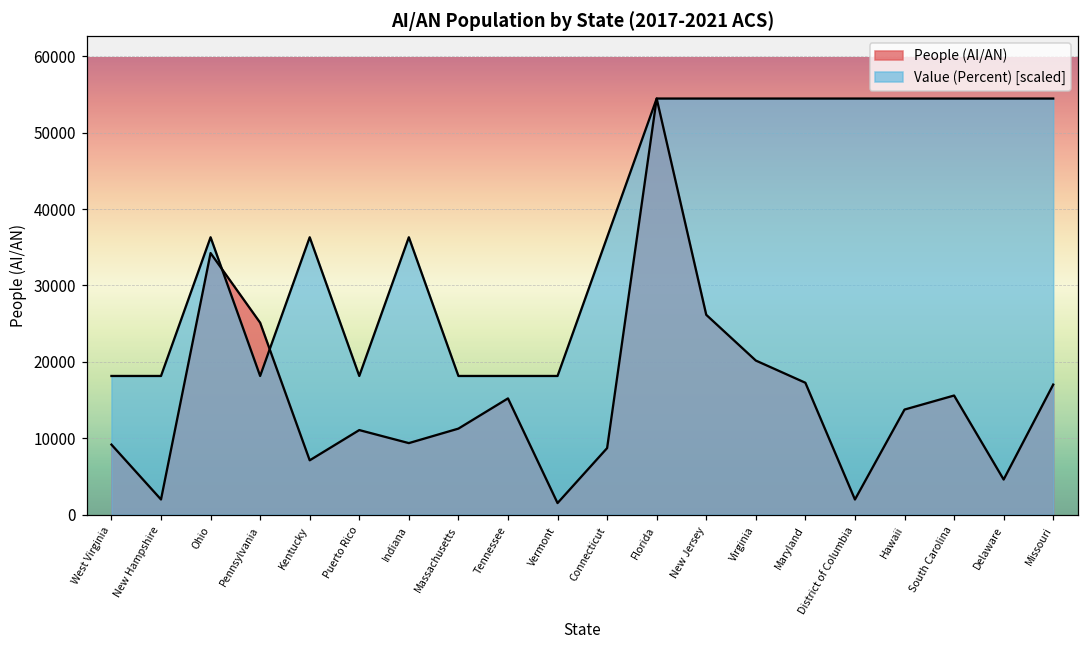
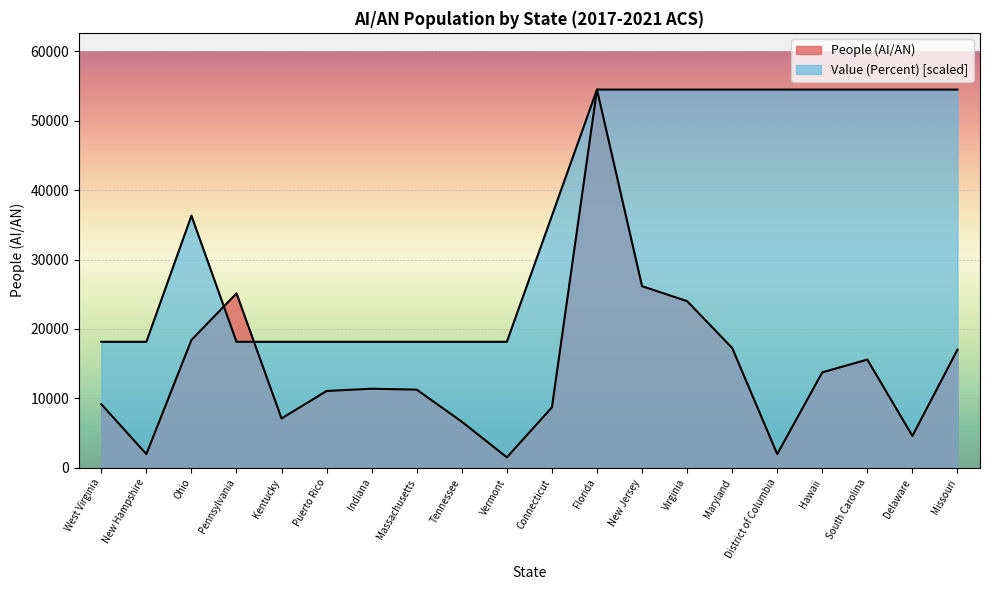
  {
    "People (AI/AN)": {
      "West Virginia": 9000,
      "New Hampshire": 2000,
-     "Ohio": 34000,
+     "Ohio": 18000,
      "Pennsylvania": 25000,
      "Kentucky": 7000,
      "Puerto Rico": 11000,
-     "Indiana": 9000,
+     "Indiana": 11000,
      "Massachusetts": 11000,
-     "Tennessee": 15000,
+     "Tennessee": 7000,
      "Vermont": 2000,
      "Connecticut": 9000,
      "New Jersey": 26000,
-     "Virginia": 20000,
+     "Virginia": 24000,
      "Maryland": 17000,
      "District of Columbia": 2000,
      "Hawaii": 14000,
      "South Carolina": 16000,
      "Delaware": 5000,
      "Missouri": 17000
    },
    "Value (Percent) [scaled]": {
      "West Virginia": 18000,
      "New Hampshire": 18000,
      "Ohio": 36000,
      "Pennsylvania": 18000,
-     "Kentucky": 36000,
+     "Kentucky": 18000,
      "Puerto Rico": 18000,
-     "Indiana": 36000,
+     "Indiana": 18000,
      "Massachusetts": 18000,
      "Tennessee": 18000,
      "Vermont": 18000,
      "Connecticut": 36000,
      "New Jersey": 54000,
      "Virginia": 54000,
      "Maryland": 54000,
      "District of Columbia": 54000,
      "Hawaii": 54000,
      "South Carolina": 54000,
      "Delaware": 54000,
      "Missouri": 54000
    }
  }
